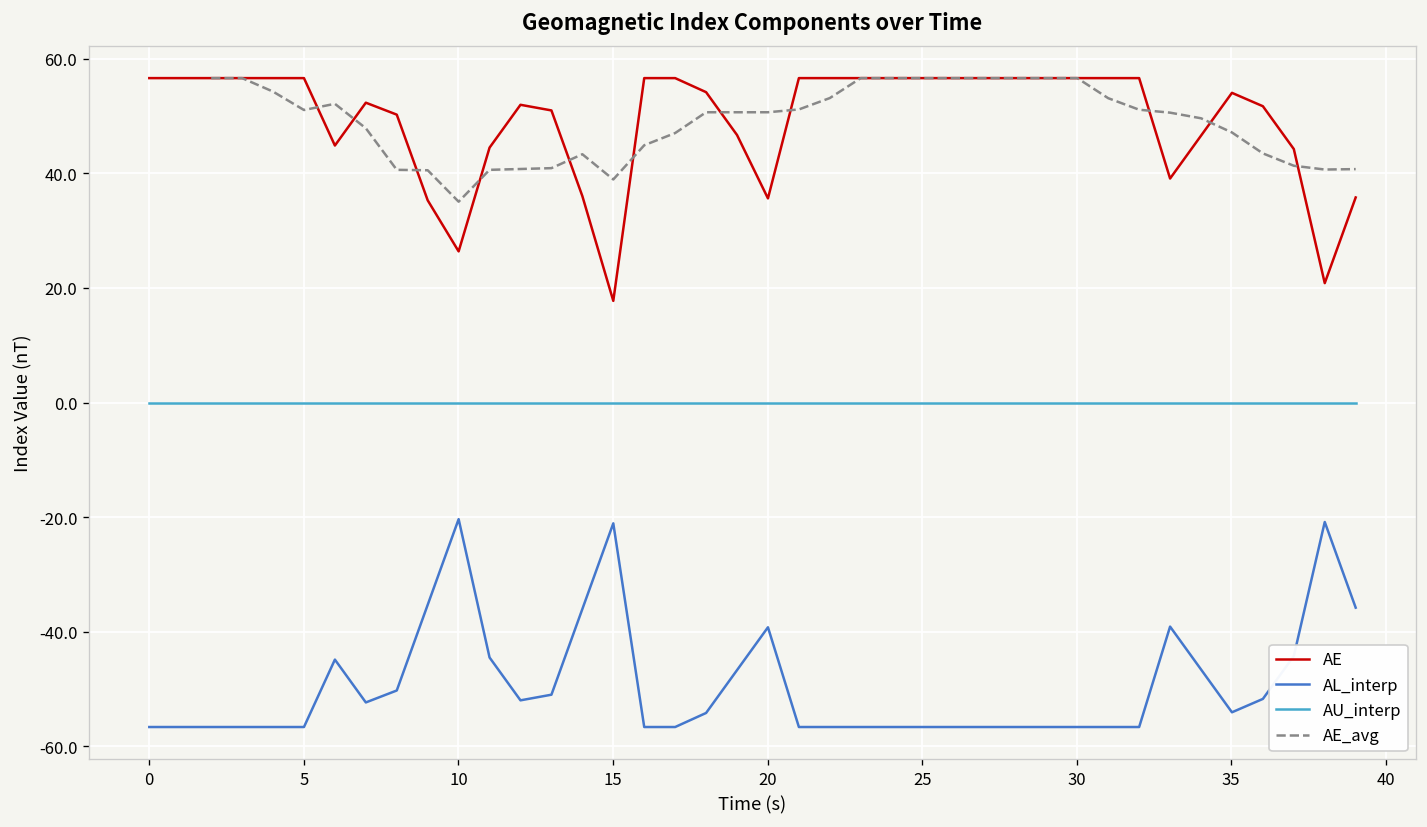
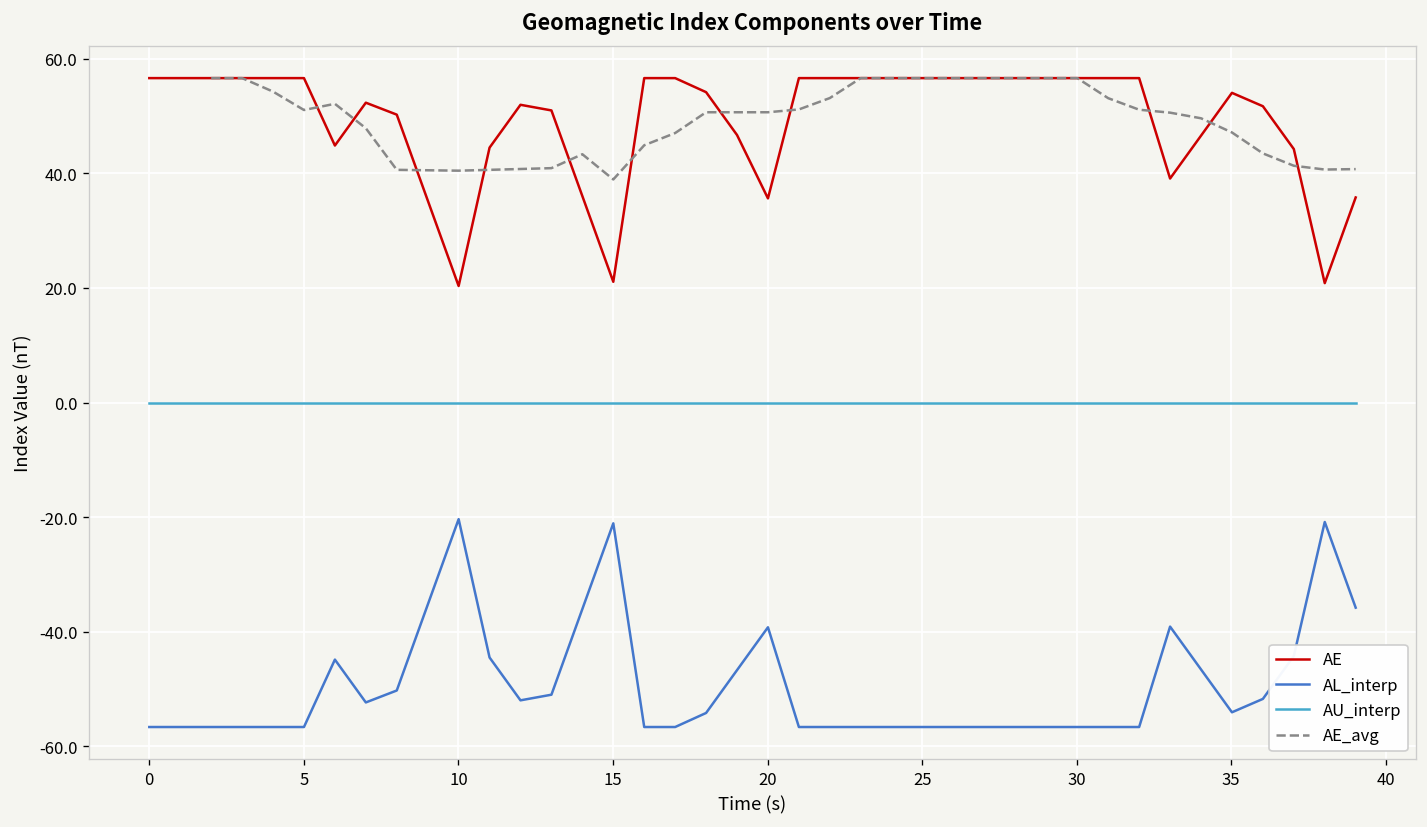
  {
    "AE": {
      "0": 57,
      "5": 57,
-     "10": 26,
-     "15": 18,
+     "10": 20,
+     "15": 21,
      "20": 36
    },
    "AE_avg": {
      "5": 51,
-     "10": 35,
+     "10": 40,
      "15": 39,
      "20": 51
    }
  }
